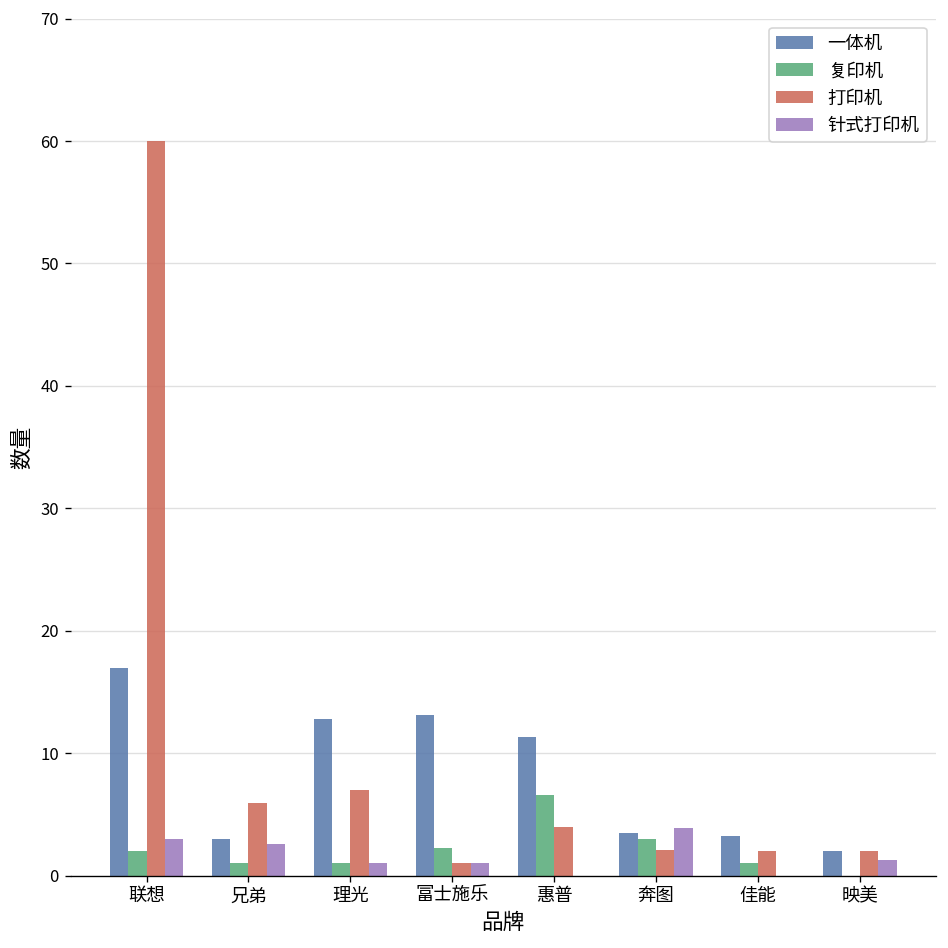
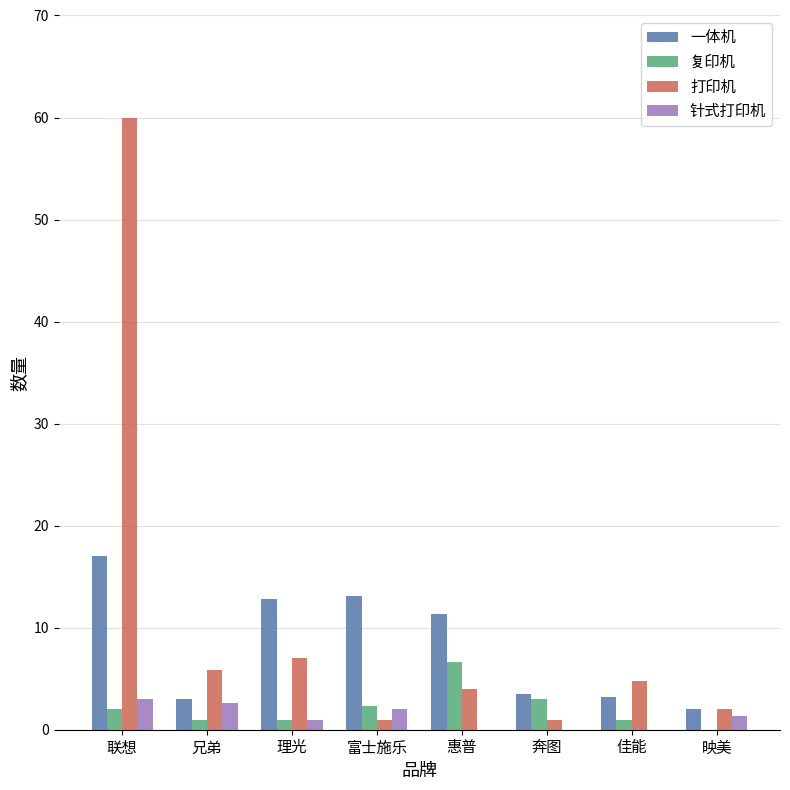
  {
    "一体机": {
      "联想": 17.0,
      "兄弟": 3.0,
      "理光": 12.8,
      "富士施乐": 13.1,
      "惠普": 11.3,
      "奔图": 3.5,
      "佳能": 3.2,
      "映美": 2.0
    },
    "复印机": {
      "联想": 2.0,
      "兄弟": 1.0,
      "理光": 1.0,
      "富士施乐": 2.3,
      "惠普": 6.6,
      "奔图": 3.0,
      "佳能": 1.0,
      "映美": 0.0
    },
    "打印机": {
      "联想": 60.0,
      "兄弟": 5.9,
      "理光": 7.0,
      "富士施乐": 1.0,
      "惠普": 4.0,
-     "奔图": 2.1,
-     "佳能": 2.0,
+     "奔图": 1.0,
+     "佳能": 4.8,
      "映美": 2.0
    },
    "针式打印机": {
      "联想": 3.0,
      "兄弟": 2.6,
      "理光": 1.0,
-     "富士施乐": 1,
+     "富士施乐": 2,
      "惠普": 0.0,
-     "奔图": 3.9,
+     "奔图": 0.0,
      "佳能": 0.0,
      "映美": 1.3
    }
  }
